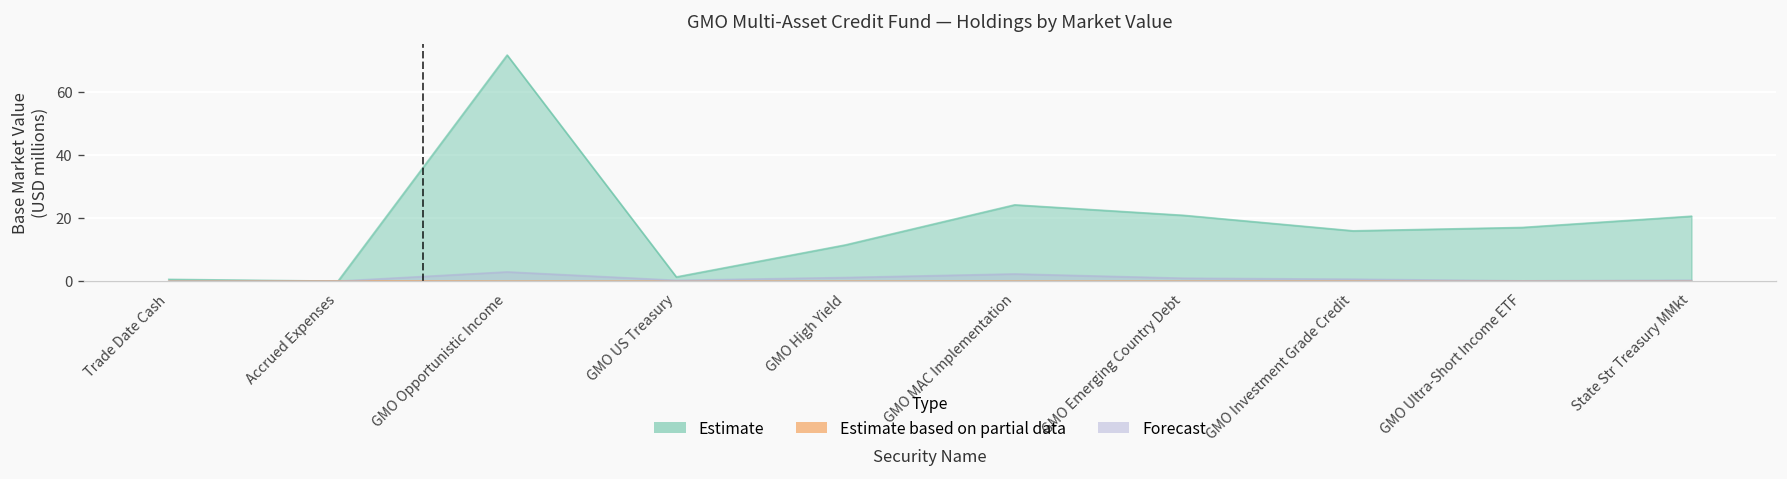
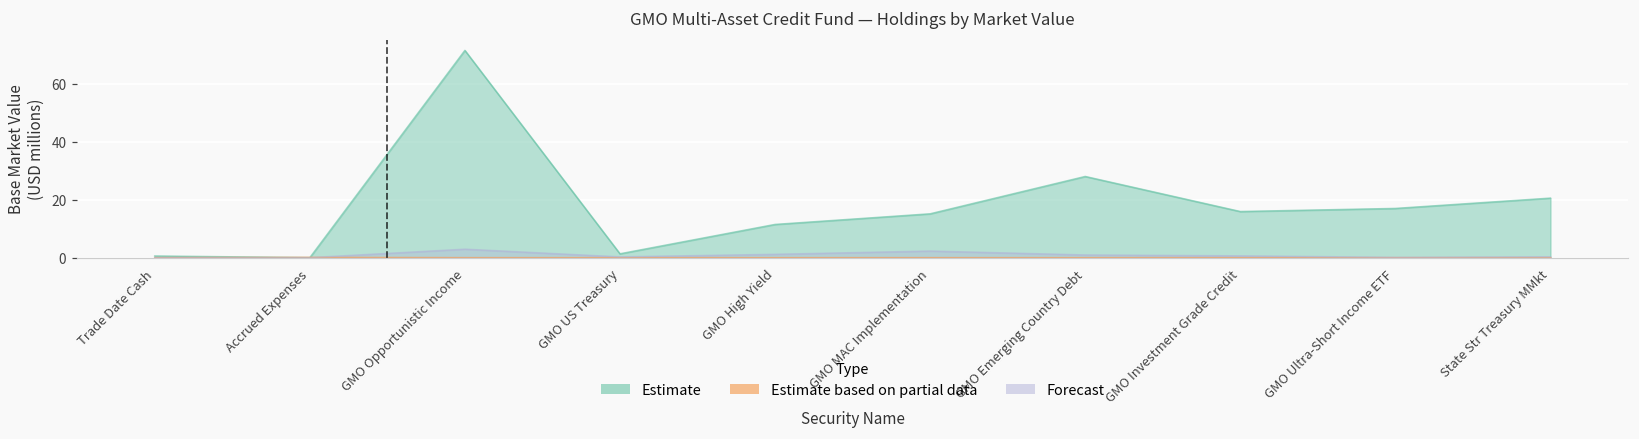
  {
    "Estimate": {
      "GMO Opportunistic Income": 72,
      "GMO US Treasury": 1,
      "GMO High Yield": 11,
-     "GMO MAC Implementation": 24,
-     "GMO Emerging Country Debt": 21,
+     "GMO MAC Implementation": 15,
+     "GMO Emerging Country Debt": 28,
      "GMO Investment Grade Credit": 16,
      "GMO Ultra-Short Income ETF": 17,
      "State Str Treasury MMkt": 21
    },
    "Estimate based on partial data": {
      "GMO Opportunistic Income": 0,
      "GMO High Yield": 0,
      "GMO MAC Implementation": 0
    },
    "Forecast": {
      "GMO Opportunistic Income": 3,
      "GMO High Yield": 1,
      "GMO MAC Implementation": 2
    }
  }
